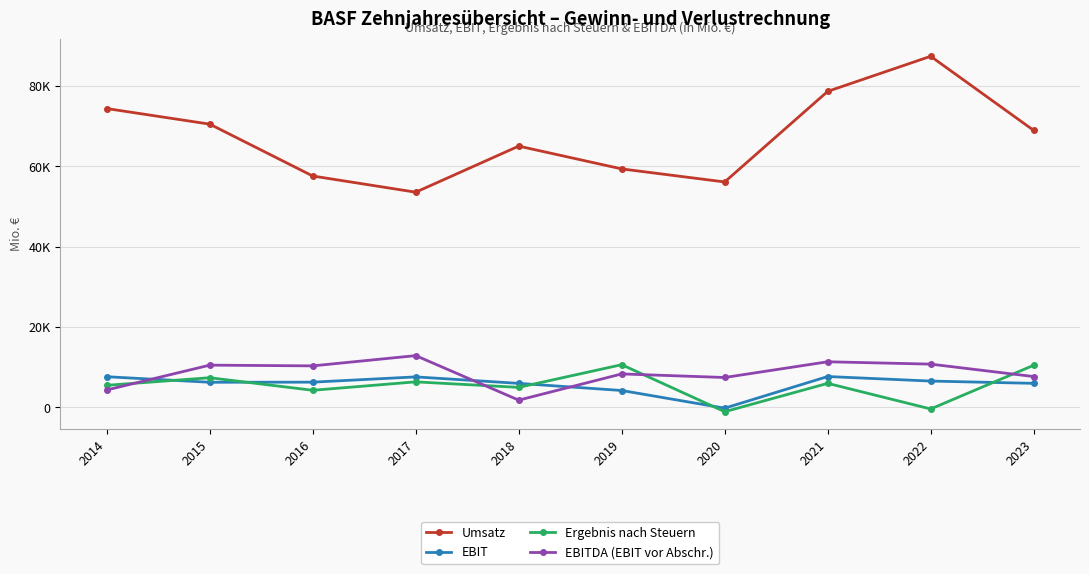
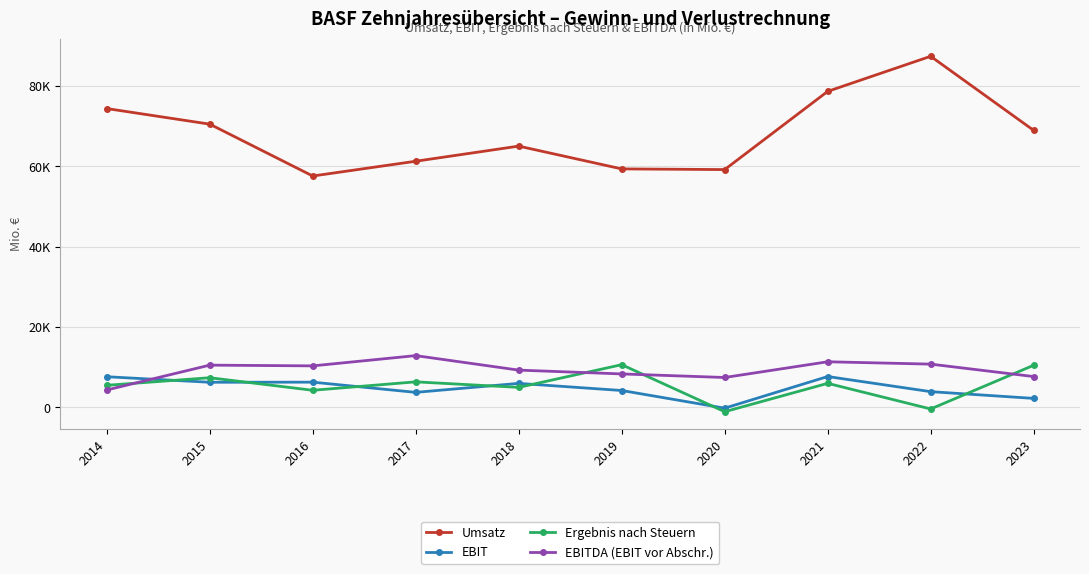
  {
    "Umsatz": {
      "2014": 74000,
      "2015": 70000,
      "2016": 58000,
-     "2017": 54000,
+     "2017": 61000,
      "2018": 65000,
      "2019": 59000,
-     "2020": 56000,
+     "2020": 59000,
      "2021": 79000,
      "2022": 87000,
      "2023": 69000
    },
    "EBIT": {
      "2014": 8000,
      "2015": 6000,
      "2016": 6000,
-     "2017": 8000,
+     "2017": 4000,
      "2018": 6000,
      "2019": 4000,
      "2020": 0,
      "2021": 8000,
-     "2022": 7000,
-     "2023": 6000
+     "2022": 4000,
+     "2023": 2000
    },
    "Ergebnis nach Steuern": {
      "2014": 5000,
      "2015": 7000,
      "2016": 4000,
      "2017": 6000,
      "2018": 5000,
      "2019": 11000,
      "2020": -1000,
      "2021": 6000,
      "2022": 0,
      "2023": 10000
    },
    "EBITDA (EBIT vor Abschr.)": {
      "2014": 4000,
      "2015": 11000,
      "2016": 10000,
      "2017": 13000,
-     "2018": 2000,
+     "2018": 9000,
      "2019": 8000,
      "2020": 7000,
      "2021": 11000,
      "2022": 11000,
      "2023": 8000
    }
  }
